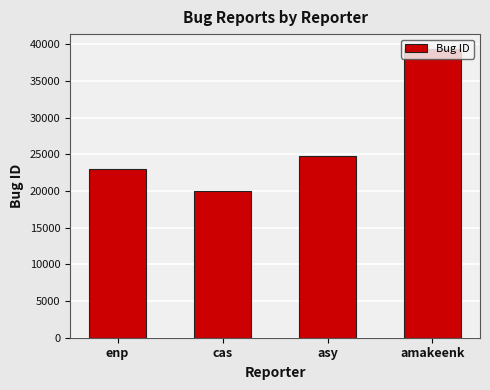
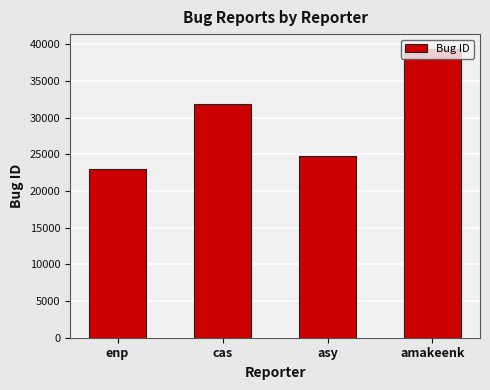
  {
    "enp": 23000,
-   "cas": 20000,
+   "cas": 32000,
    "asy": 25000
  }
